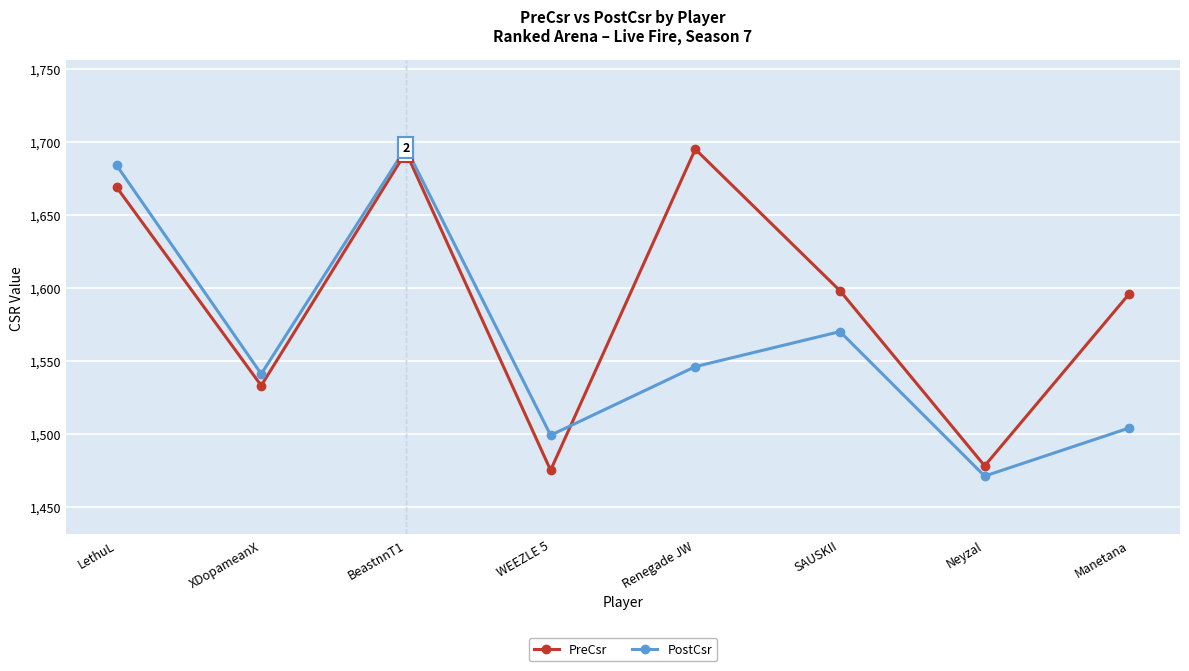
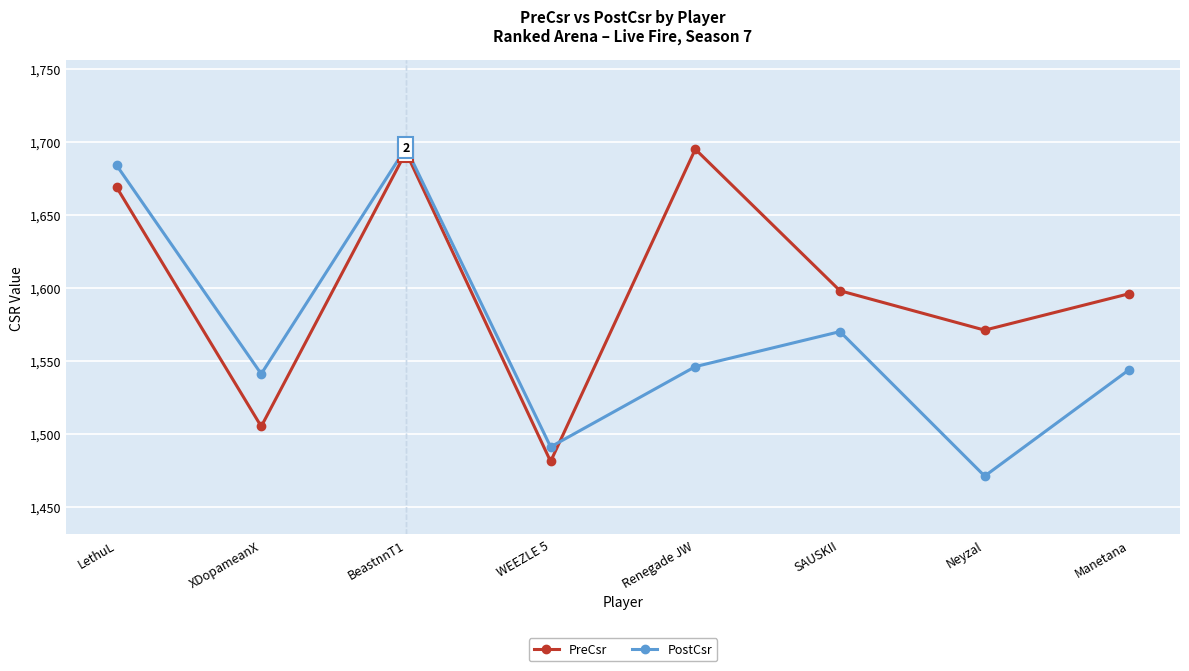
  {
    "PreCsr": {
      "LethuL": "1,669",
-     "XDopameanX": "1,533",
-     "WEEZLE 5": "1,475",
+     "XDopameanX": "1,505",
+     "WEEZLE 5": "1,481",
      "Renegade JW": "1,695",
      "SAUSKII": "1,598",
-     "Neyzal": "1,478",
+     "Neyzal": "1,571",
      "Manetana": "1,596"
    },
    "PostCsr": {
      "LethuL": "1,684",
      "XDopameanX": "1,541",
-     "WEEZLE 5": "1,499",
+     "WEEZLE 5": "1,491",
      "Renegade JW": "1,546",
      "SAUSKII": "1,570",
      "Neyzal": "1,471",
-     "Manetana": "1,504"
+     "Manetana": "1,544"
    }
  }
